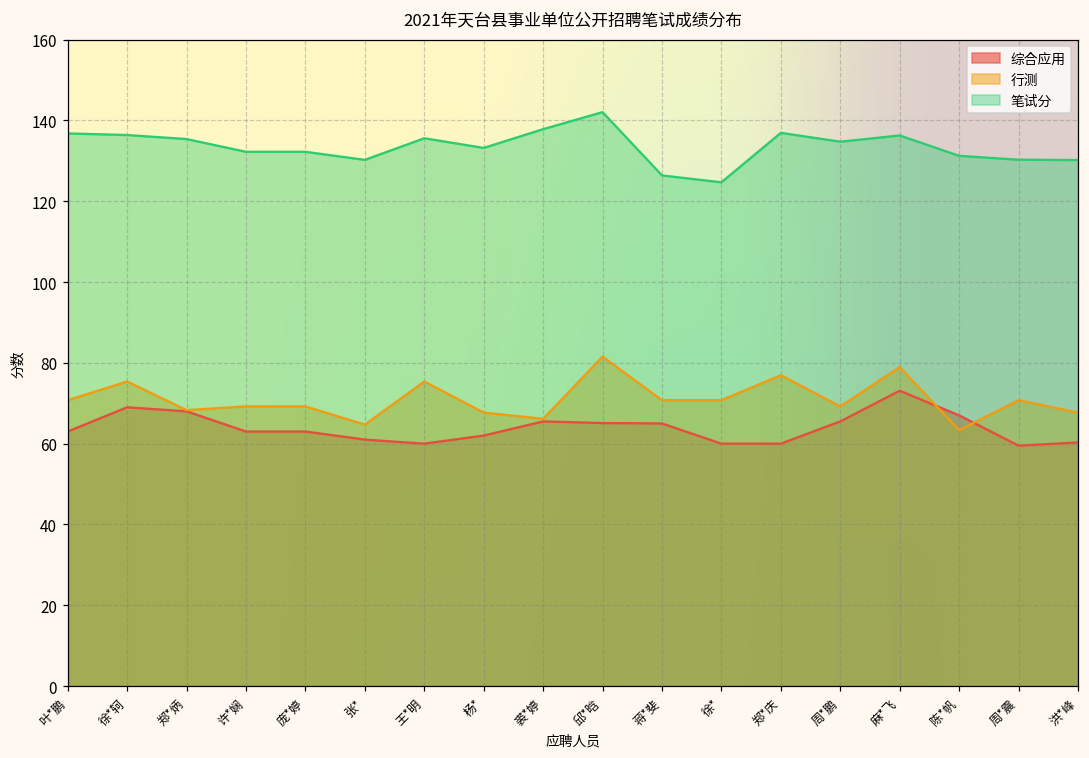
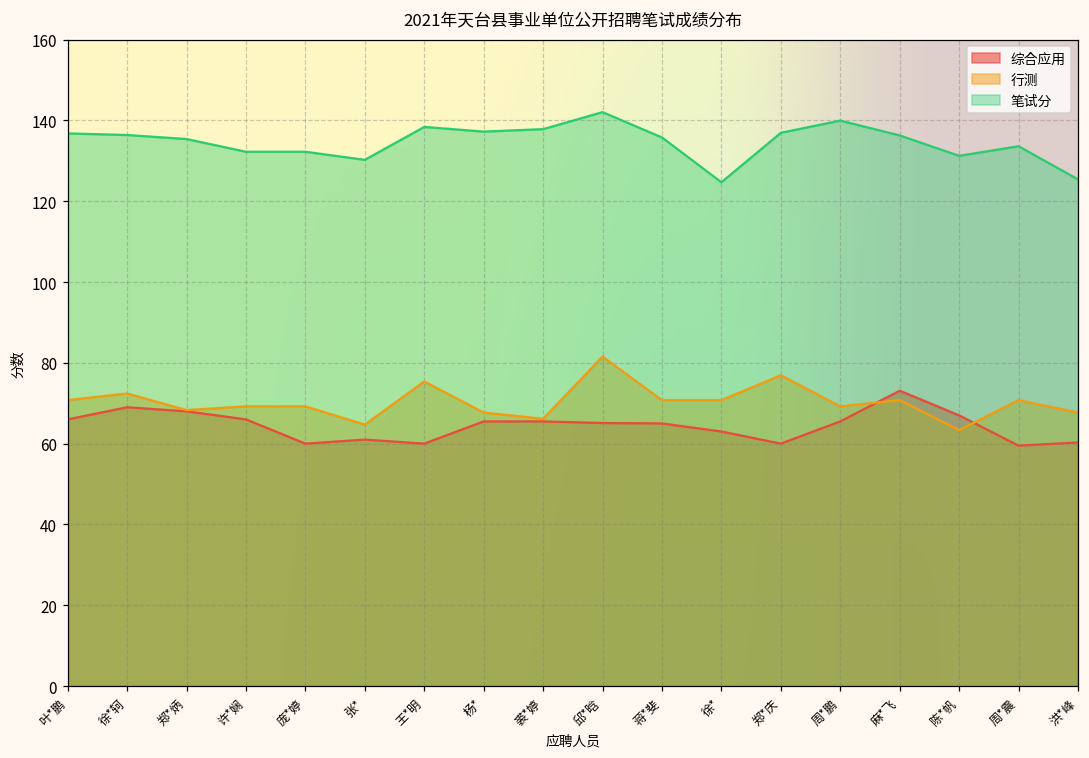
  {
    "综合应用": {
-     "叶*鹏": 63,
+     "叶*鹏": 66,
      "徐*轲": 69,
-     "许*娴": 63,
-     "庞*婷": 63,
+     "许*娴": 66,
+     "庞*婷": 60,
      "张*": 61,
      "王*明": 60,
-     "杨*": 62,
+     "杨*": 66,
      "邱*晗": 65,
      "蒋*斐": 65,
-     "徐*": 60,
+     "徐*": 63,
      "郑*庆": 60,
      "周*鹏": 66,
      "麻*飞": 73,
      "陈*帆": 67,
      "周*震": 60,
      "洪*峰": 60
    },
    "行测": {
      "叶*鹏": 71,
-     "徐*轲": 75,
+     "徐*轲": 72,
      "许*娴": 69,
      "庞*婷": 69,
      "张*": 65,
      "王*明": 75,
      "杨*": 68,
      "邱*晗": 82,
      "蒋*斐": 71,
      "徐*": 71,
      "郑*庆": 77,
      "周*鹏": 69,
-     "麻*飞": 79,
+     "麻*飞": 71,
      "陈*帆": 63,
      "周*震": 71,
      "洪*峰": 68
    },
    "笔试分": {
      "叶*鹏": 137,
      "徐*轲": 136,
      "郑*炳": 135,
      "许*娴": 132,
      "庞*婷": 132,
      "张*": 130,
-     "王*明": 136,
-     "杨*": 133,
+     "王*明": 138,
+     "杨*": 137,
      "裘*婷": 138,
      "邱*晗": 142,
-     "蒋*斐": 126,
+     "蒋*斐": 136,
      "徐*": 125,
      "郑*庆": 137,
-     "周*鹏": 135,
+     "周*鹏": 140,
      "麻*飞": 136,
      "陈*帆": 131,
-     "周*震": 130,
-     "洪*峰": 130
+     "周*震": 134,
+     "洪*峰": 125
    }
  }
